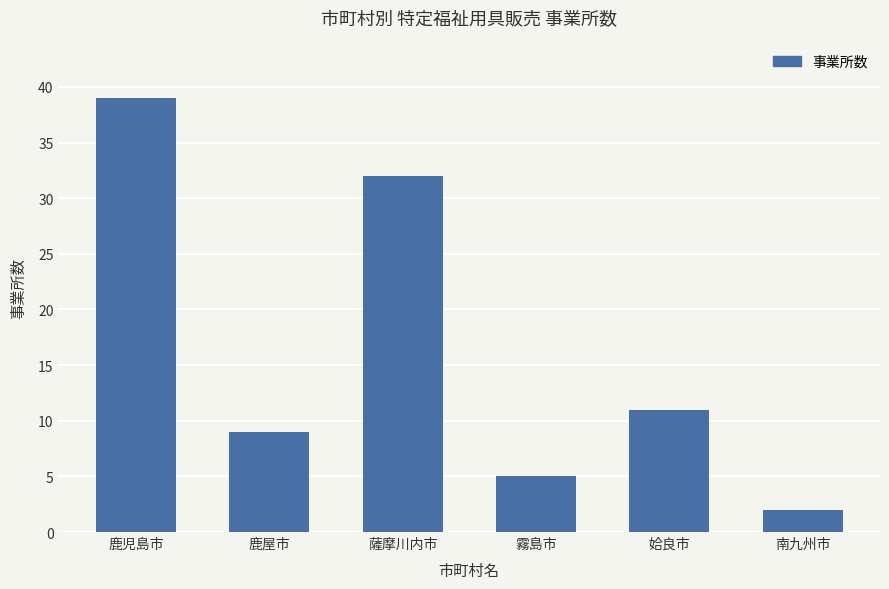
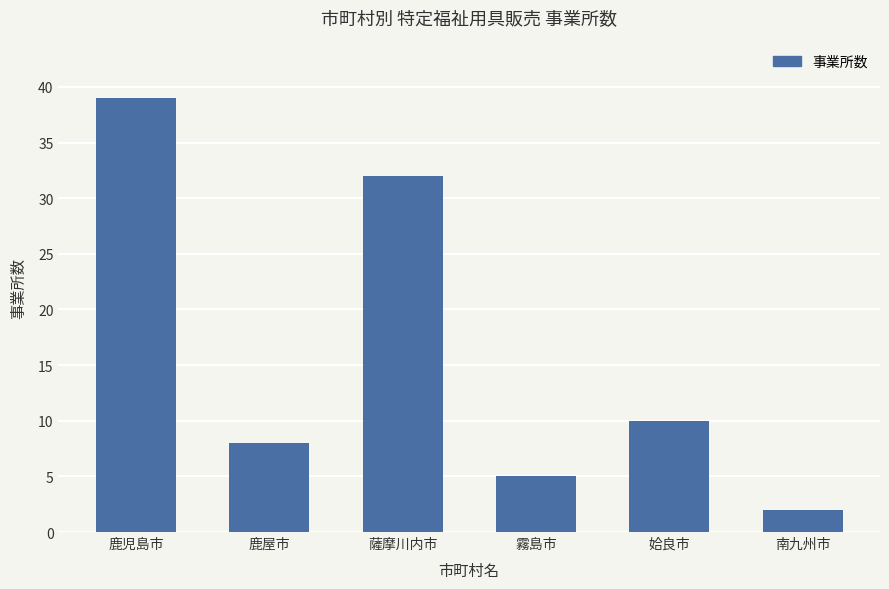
  {
    "鹿児島市": 39,
-   "鹿屋市": 9,
+   "鹿屋市": 8,
    "薩摩川内市": 32,
    "霧島市": 5,
-   "姶良市": 11,
+   "姶良市": 10,
    "南九州市": 2
  }
